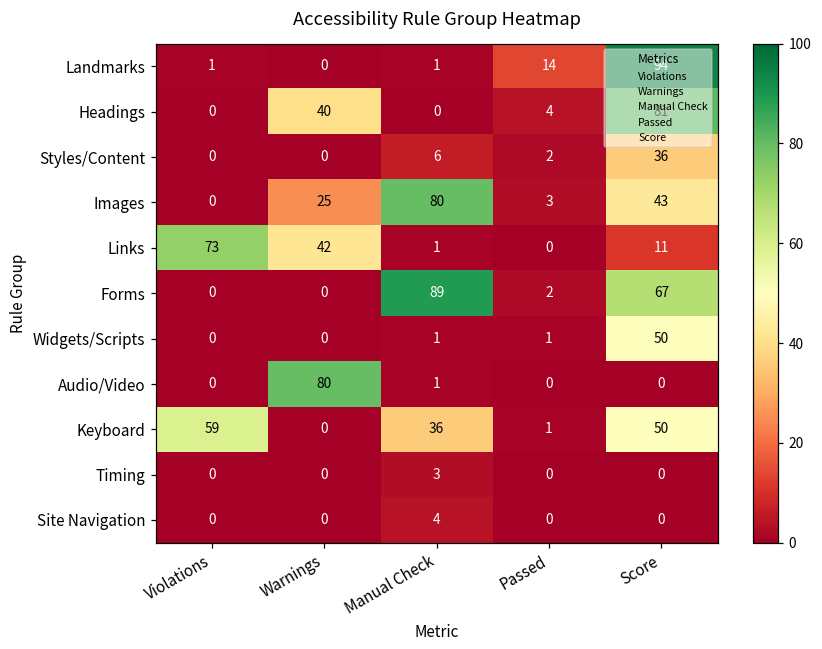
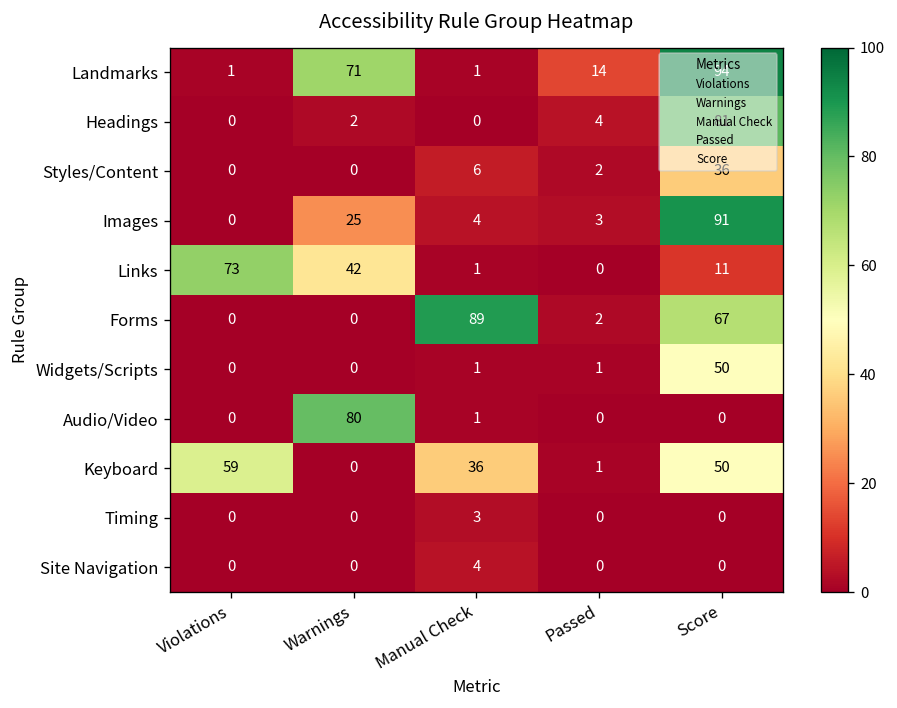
  {
    "Landmarks": {
      "Violations": 1,
-     "Warnings": 0,
+     "Warnings": 71,
      "Manual Check": 1,
      "Passed": 14
    },
    "Headings": {
      "Violations": 0,
-     "Warnings": 40,
+     "Warnings": 2,
      "Manual Check": 0,
      "Passed": 4
    },
    "Styles/Content": {
      "Violations": 0,
      "Warnings": 0,
      "Manual Check": 6,
      "Passed": 2
    },
    "Images": {
      "Violations": 0,
      "Warnings": 25,
-     "Manual Check": 80,
+     "Manual Check": 4,
      "Passed": 3,
-     "Score": 43
+     "Score": 91
    },
    "Links": {
      "Violations": 73,
      "Warnings": 42,
      "Manual Check": 1,
      "Passed": 0,
      "Score": 11
    },
    "Forms": {
      "Violations": 0,
      "Warnings": 0,
      "Manual Check": 89,
      "Passed": 2,
      "Score": 67
    },
    "Widgets/Scripts": {
      "Violations": 0,
      "Warnings": 0,
      "Manual Check": 1,
      "Passed": 1,
      "Score": 50
    },
    "Audio/Video": {
      "Violations": 0,
      "Warnings": 80,
      "Manual Check": 1,
      "Passed": 0,
      "Score": 0
    },
    "Keyboard": {
      "Violations": 59,
      "Warnings": 0,
      "Manual Check": 36,
      "Passed": 1,
      "Score": 50
    },
    "Timing": {
      "Violations": 0,
      "Warnings": 0,
      "Manual Check": 3,
      "Passed": 0,
      "Score": 0
    },
    "Site Navigation": {
      "Violations": 0,
      "Warnings": 0,
      "Manual Check": 4,
      "Passed": 0,
      "Score": 0
    }
  }
